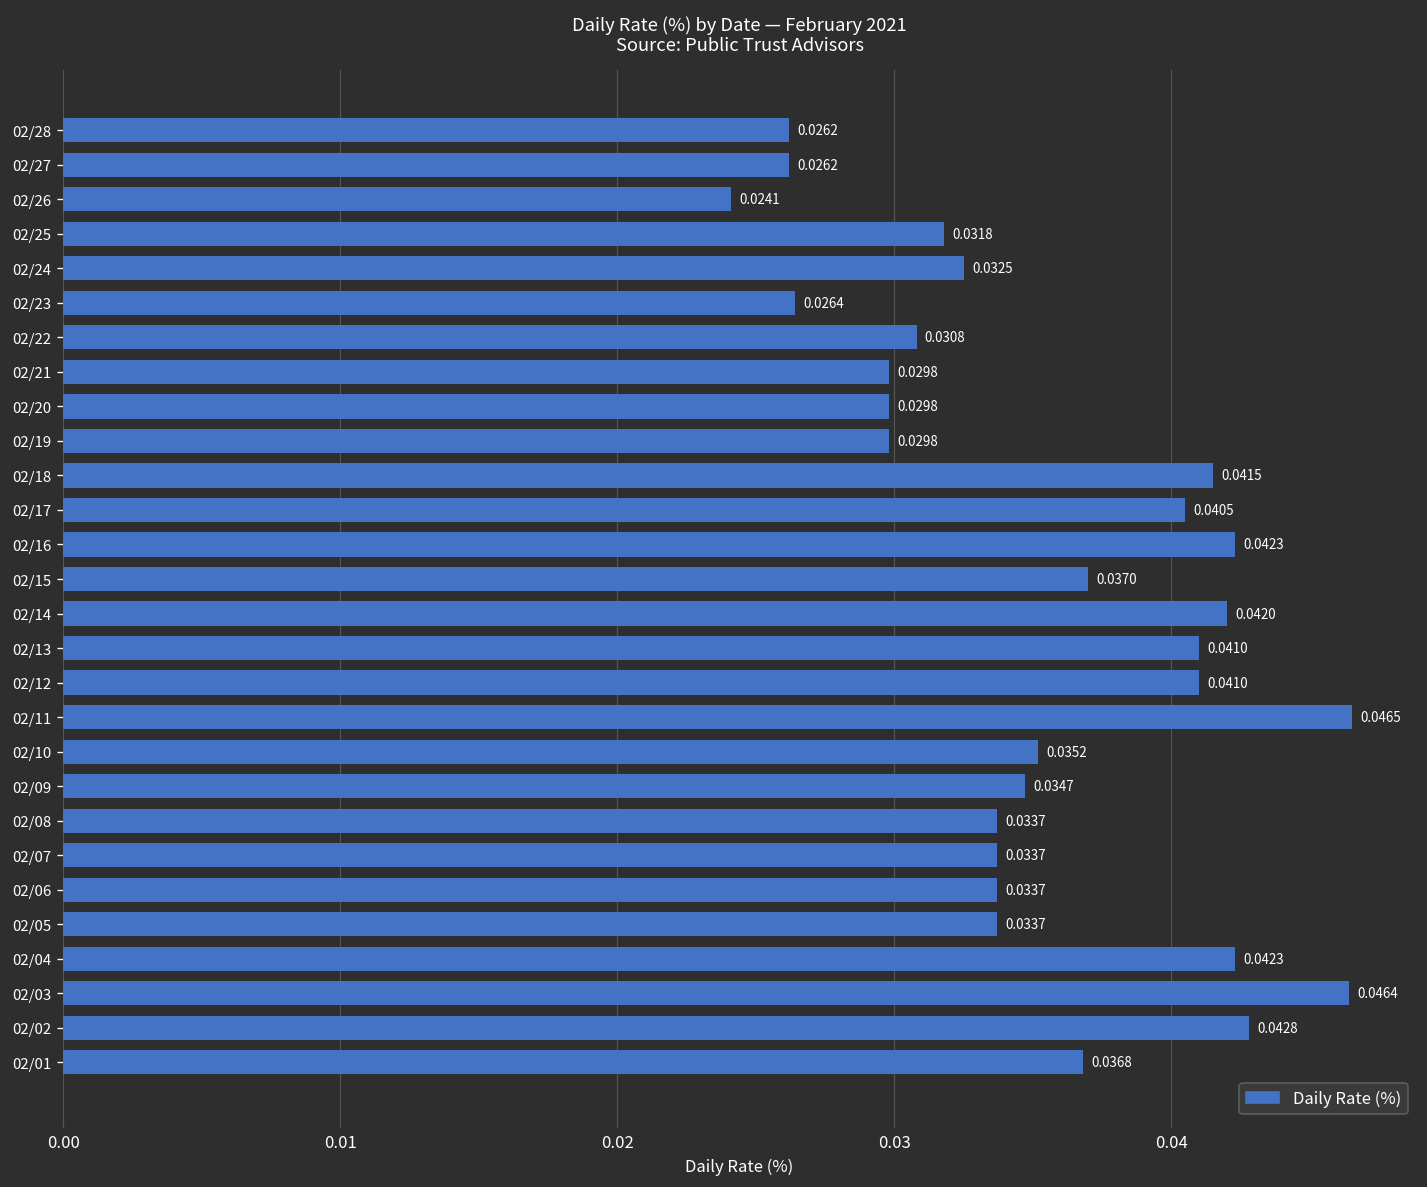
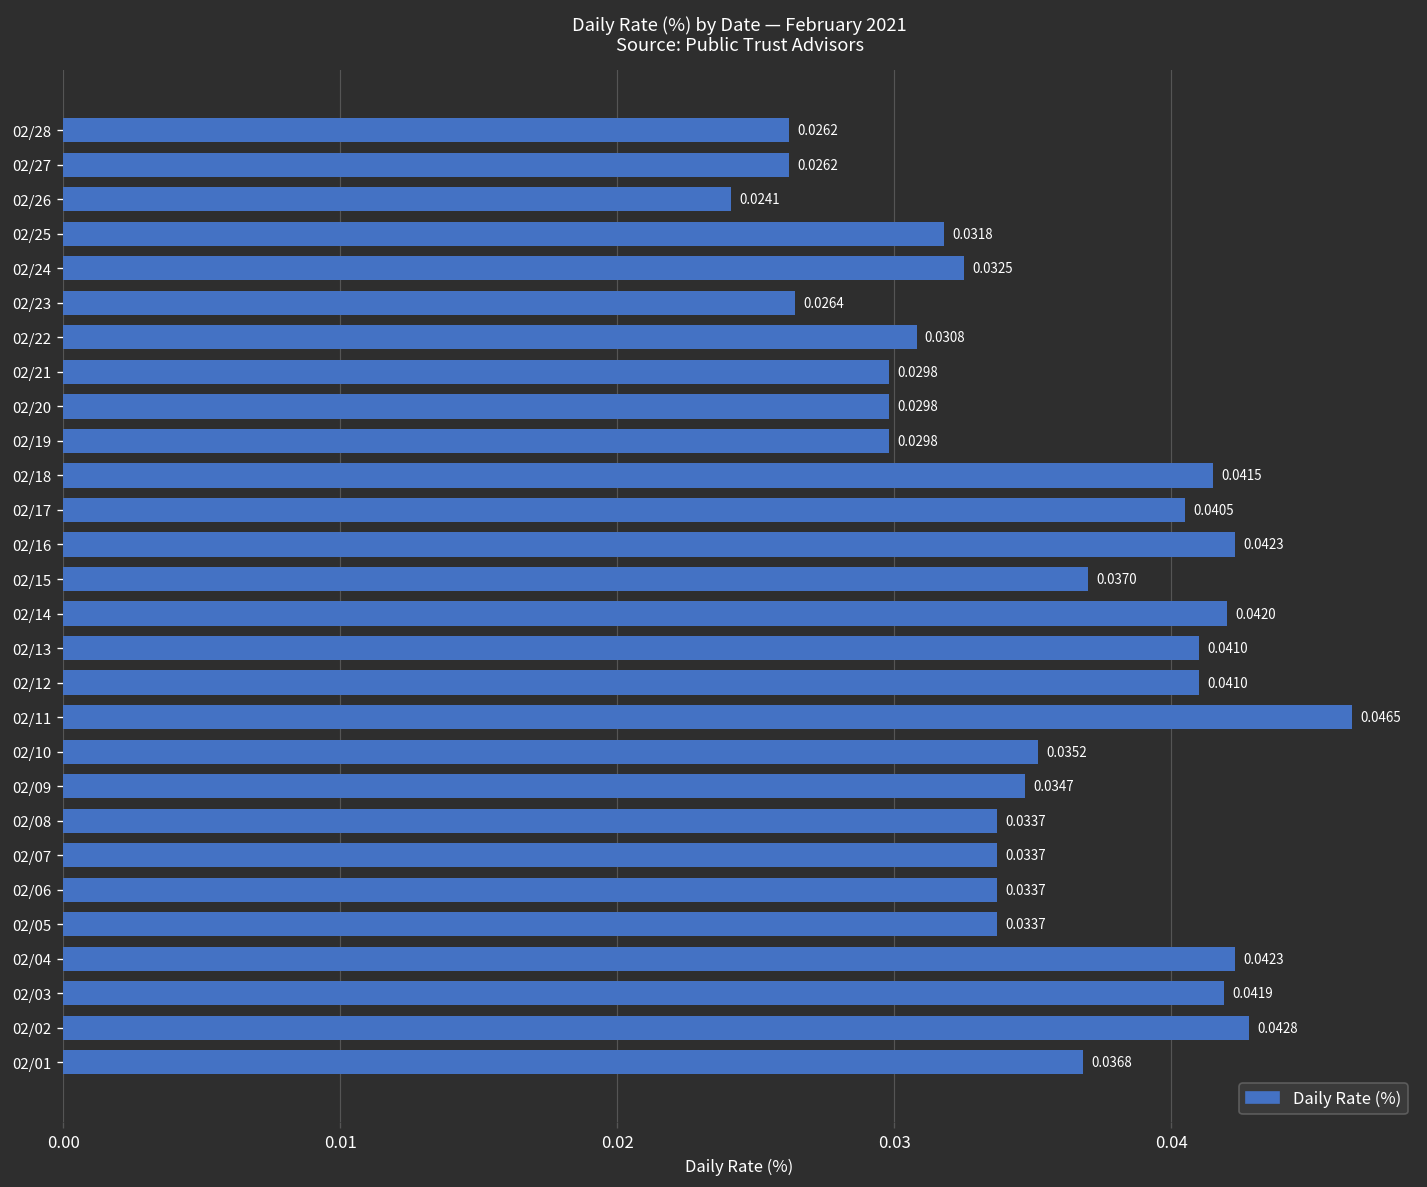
  {
    "02/28": 0.0262,
    "02/27": 0.0262,
    "02/26": 0.0241,
    "02/25": 0.0318,
    "02/24": 0.0325,
    "02/23": 0.0264,
    "02/22": 0.0308,
    "02/21": 0.0298,
    "02/20": 0.0298,
    "02/19": 0.0298,
    "02/18": 0.0415,
    "02/17": 0.0405,
    "02/16": 0.0423,
    "02/15": 0.0370,
    "02/14": 0.0420,
    "02/13": 0.0410,
    "02/12": 0.0410,
    "02/11": 0.0465,
    "02/10": 0.0352,
    "02/09": 0.0347,
    "02/08": 0.0337,
    "02/07": 0.0337,
    "02/06": 0.0337,
    "02/05": 0.0337,
    "02/04": 0.0423,
-   "02/03": 0.0464,
+   "02/03": 0.0419,
    "02/02": 0.0428,
    "02/01": 0.0368
  }
